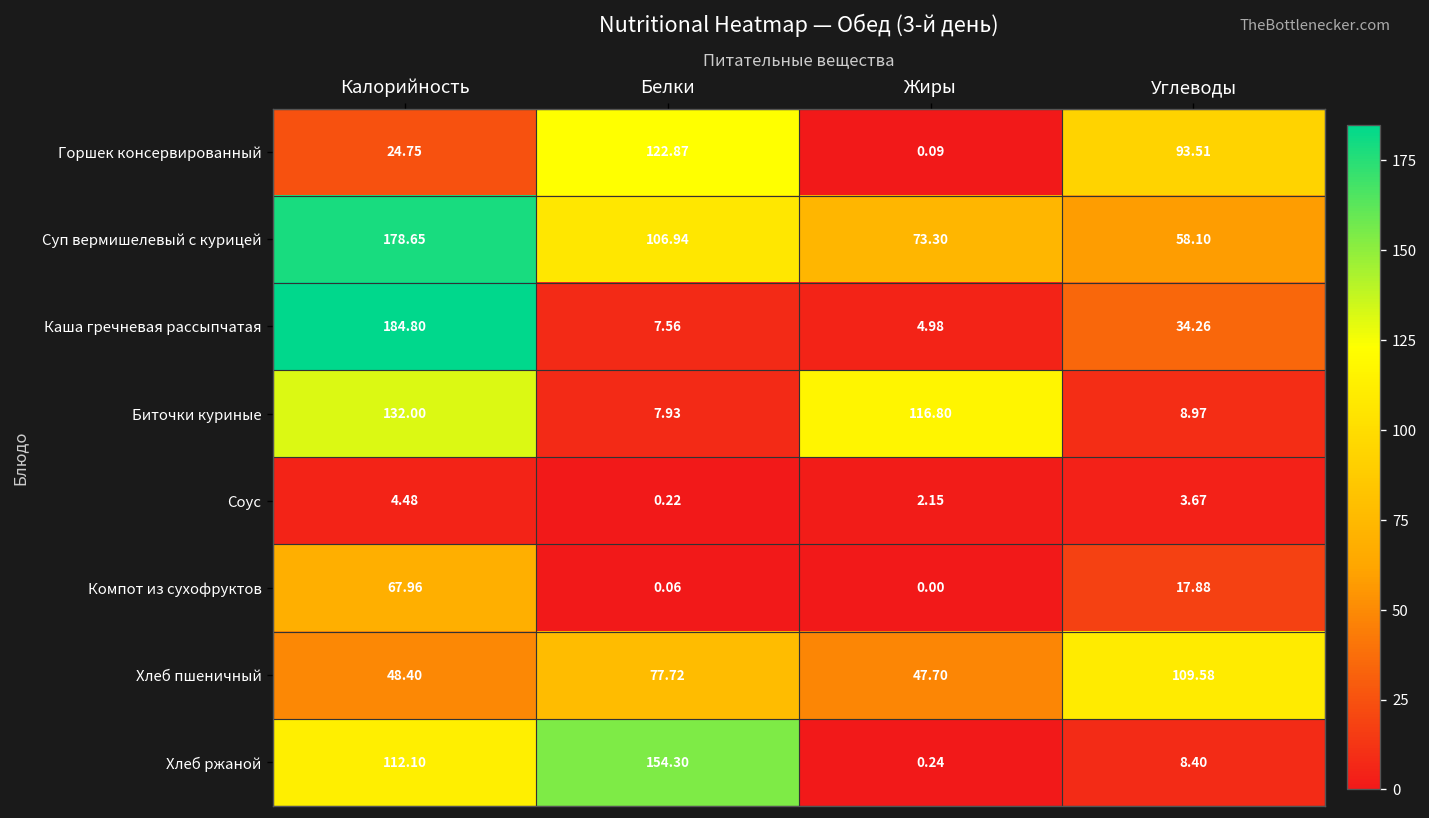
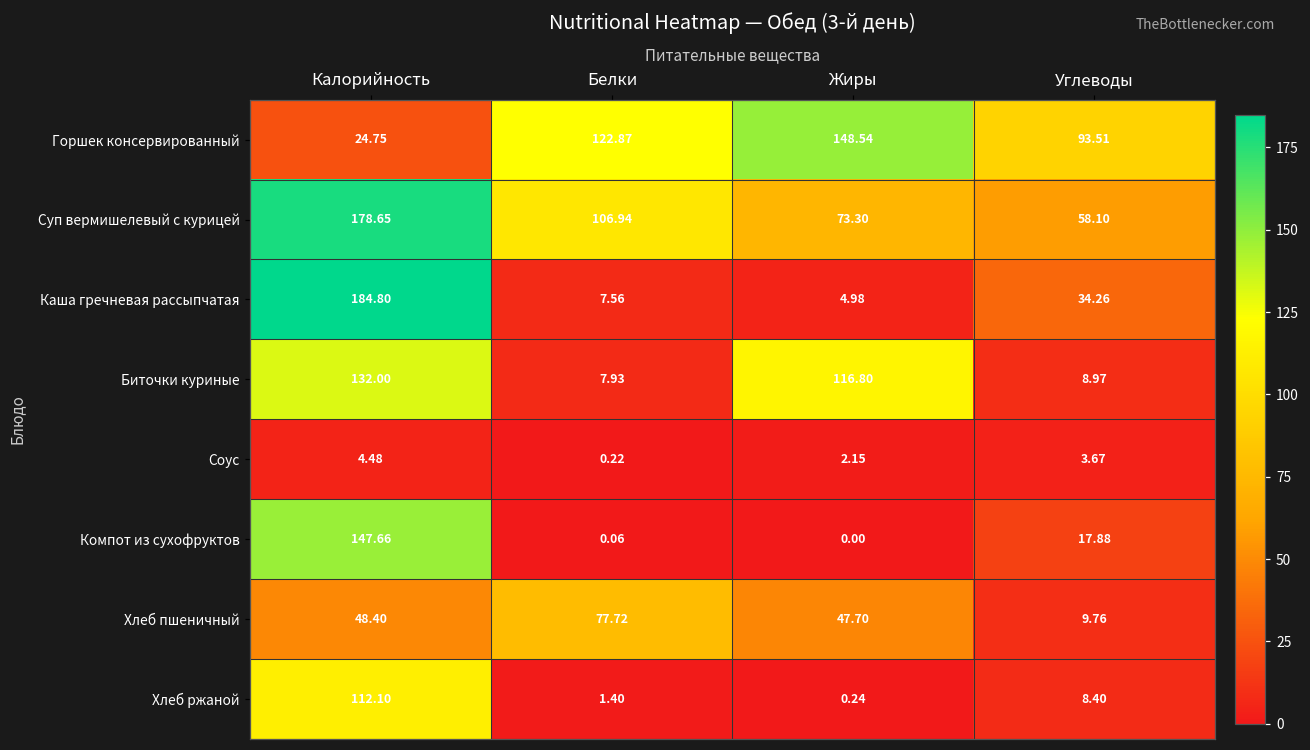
  {
    "Горшек консервированный": {
      "Калорийность": 24.75,
      "Белки": 122.87,
-     "Жиры": 0.09,
+     "Жиры": 148.54,
      "Углеводы": 93.51
    },
    "Суп вермишелевый с курицей": {
      "Калорийность": 178.65,
      "Белки": 106.94,
      "Жиры": 73.30,
      "Углеводы": 58.10
    },
    "Каша гречневая рассыпчатая": {
      "Калорийность": 184.80,
      "Белки": 7.56,
      "Жиры": 4.98,
      "Углеводы": 34.26
    },
    "Биточки куриные": {
      "Калорийность": 132.00,
      "Белки": 7.93,
      "Жиры": 116.80,
      "Углеводы": 8.97
    },
    "Соус": {
      "Калорийность": 4.48,
      "Белки": 0.22,
      "Жиры": 2.15,
      "Углеводы": 3.67
    },
    "Компот из сухофруктов": {
-     "Калорийность": 67.96,
+     "Калорийность": 147.66,
      "Белки": 0.06,
      "Жиры": 0.00,
      "Углеводы": 17.88
    },
    "Хлеб пшеничный": {
      "Калорийность": 48.40,
      "Белки": 77.72,
      "Жиры": 47.70,
-     "Углеводы": 109.58
+     "Углеводы": 9.76
    },
    "Хлеб ржаной": {
      "Калорийность": 112.10,
-     "Белки": 154.30,
+     "Белки": 1.40,
      "Жиры": 0.24,
      "Углеводы": 8.40
    }
  }
